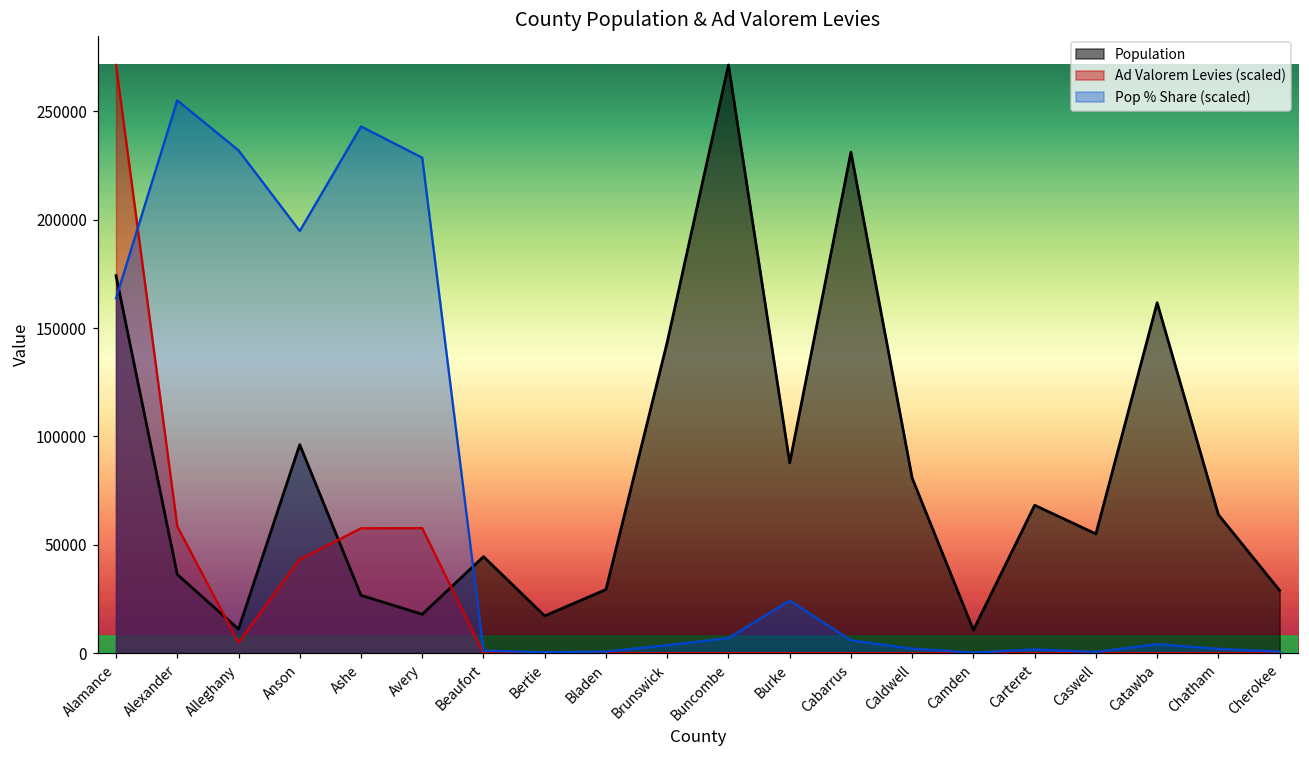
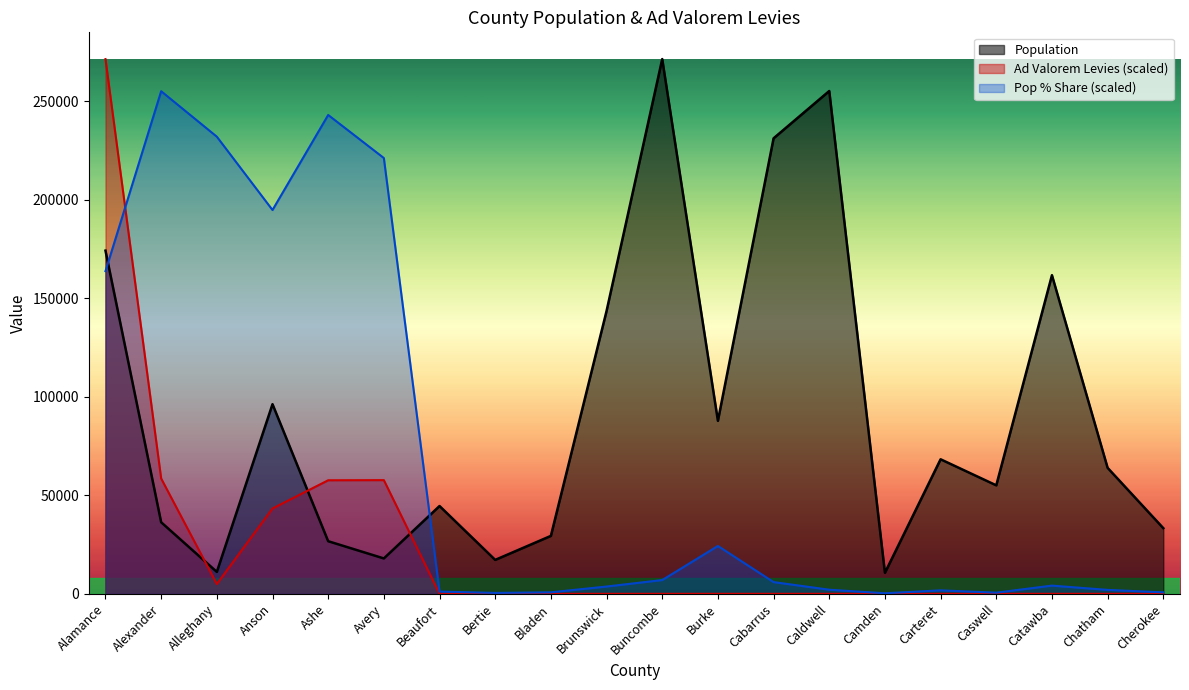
  {
    "Population": {
      "Alamance": 174000,
      "Alexander": 36000,
      "Alleghany": 11000,
      "Anson": 96000,
      "Ashe": 27000,
      "Avery": 18000,
      "Beaufort": 45000,
      "Bertie": 17000,
      "Bladen": 29000,
      "Brunswick": 144000,
      "Buncombe": 271000,
      "Burke": 88000,
      "Cabarrus": 231000,
-     "Caldwell": 81000,
+     "Caldwell": 255000,
      "Camden": 11000,
      "Carteret": 68000,
      "Caswell": 55000,
      "Catawba": 162000,
      "Chatham": 64000,
-     "Cherokee": 29000
+     "Cherokee": 33000
    },
    "Ad Valorem Levies (scaled)": {
      "Alamance": 271000,
      "Alexander": 59000,
      "Anson": 43000,
      "Ashe": 58000,
      "Avery": 58000
    },
    "Pop % Share (scaled)": {
      "Alamance": 164000,
      "Alexander": 255000,
      "Alleghany": 232000,
      "Anson": 195000,
      "Ashe": 243000,
-     "Avery": 229000,
+     "Avery": 221000,
      "Burke": 24000
    }
  }
